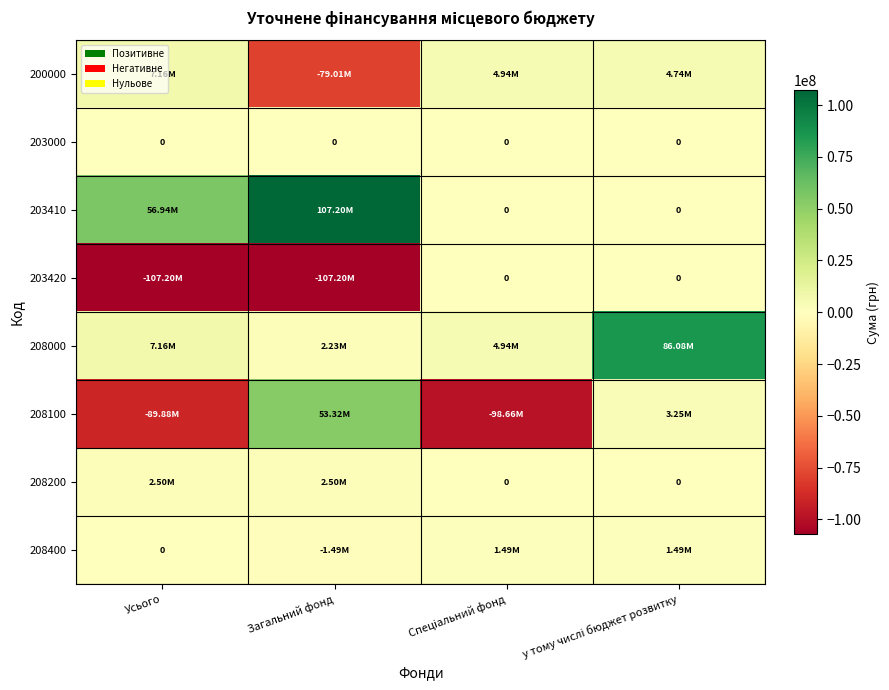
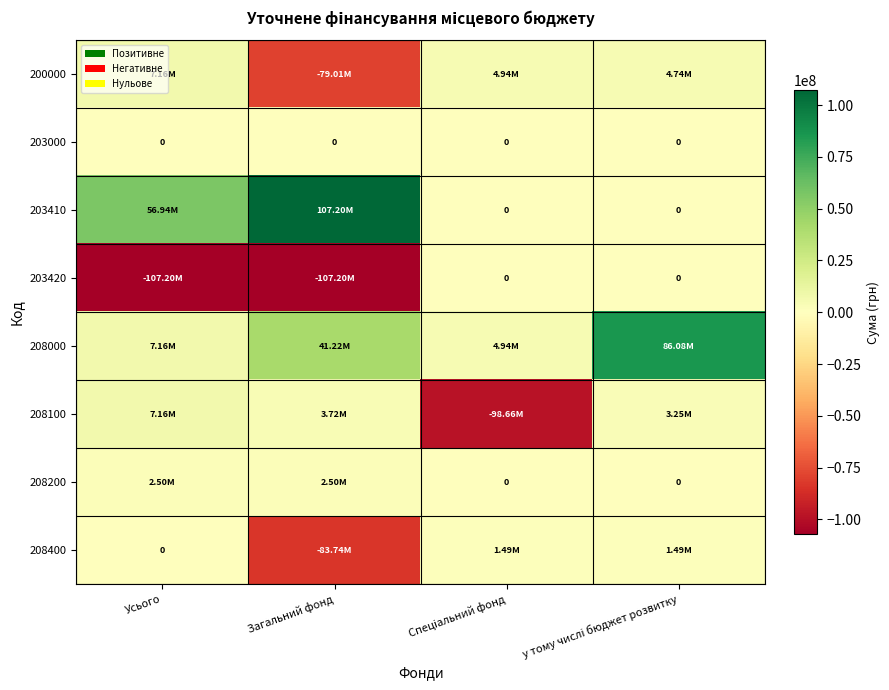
  {
    "200000": {
      "Загальний фонд": "-79.01M",
      "Спеціальний фонд": "4.94M",
      "у тому числі бюджет розвитку": "4.74M"
    },
    "203000": {
      "Усього": "0",
      "Загальний фонд": "0",
      "Спеціальний фонд": "0",
      "у тому числі бюджет розвитку": "0"
    },
    "203410": {
      "Усього": "56.94M",
      "Загальний фонд": "107.20M",
      "Спеціальний фонд": "0",
      "у тому числі бюджет розвитку": "0"
    },
    "203420": {
      "Усього": "-107.20M",
      "Загальний фонд": "-107.20M",
      "Спеціальний фонд": "0",
      "у тому числі бюджет розвитку": "0"
    },
    "208000": {
      "Усього": "7.16M",
-     "Загальний фонд": "2.23M",
+     "Загальний фонд": "41.22M",
      "Спеціальний фонд": "4.94M",
      "у тому числі бюджет розвитку": "86.08M"
    },
    "208100": {
-     "Усього": "-89.88M",
-     "Загальний фонд": "53.32M",
+     "Усього": "7.16M",
+     "Загальний фонд": "3.72M",
      "Спеціальний фонд": "-98.66M",
      "у тому числі бюджет розвитку": "3.25M"
    },
    "208200": {
      "Усього": "2.50M",
      "Загальний фонд": "2.50M",
      "Спеціальний фонд": "0",
      "у тому числі бюджет розвитку": "0"
    },
    "208400": {
      "Усього": "0",
-     "Загальний фонд": "-1.49M",
+     "Загальний фонд": "-83.74M",
      "Спеціальний фонд": "1.49M",
      "у тому числі бюджет розвитку": "1.49M"
    }
  }
